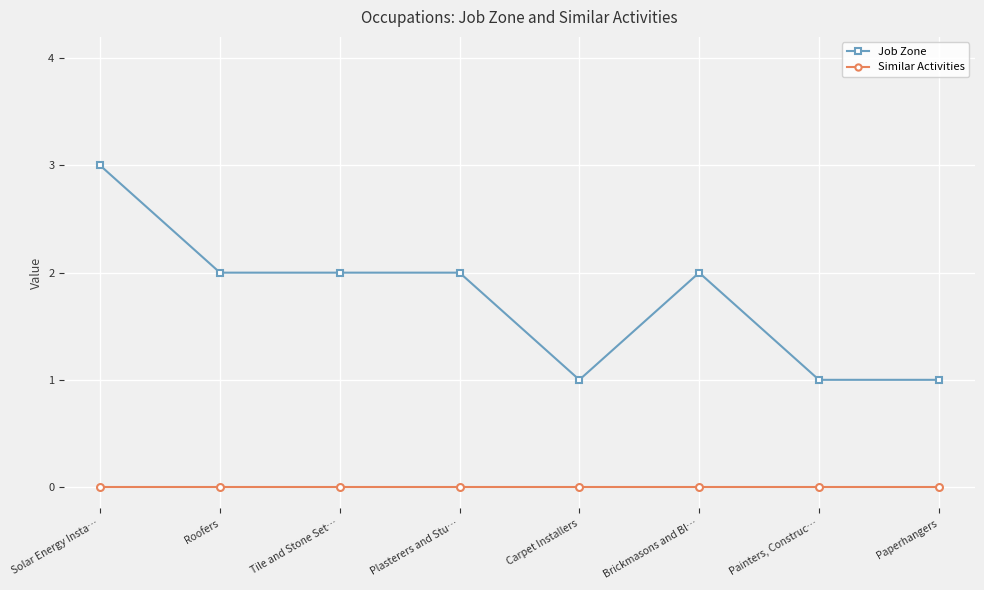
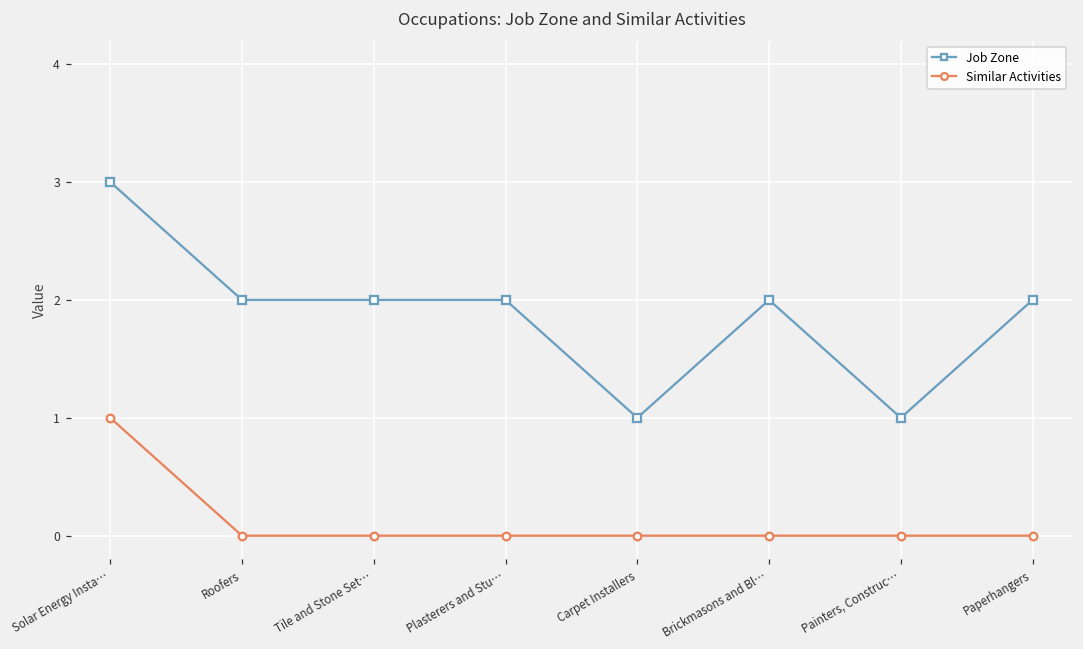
  {
    "Job Zone": {
      "Solar Energy Insta…": 3,
      "Roofers": 2,
      "Tile and Stone Set…": 2,
      "Plasterers and Stu…": 2,
      "Carpet Installers": 1,
      "Brickmasons and Bl…": 2,
      "Painters, Construc…": 1,
-     "Paperhangers": 1
+     "Paperhangers": 2
    },
    "Similar Activities": {
-     "Solar Energy Insta…": 0,
+     "Solar Energy Insta…": 1,
      "Roofers": 0,
      "Tile and Stone Set…": 0,
      "Plasterers and Stu…": 0,
      "Carpet Installers": 0,
      "Brickmasons and Bl…": 0,
      "Painters, Construc…": 0,
      "Paperhangers": 0
    }
  }
